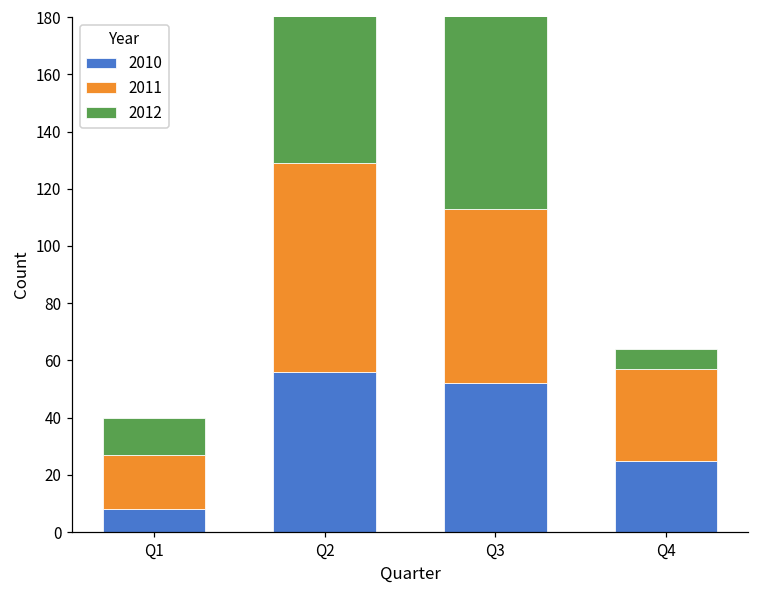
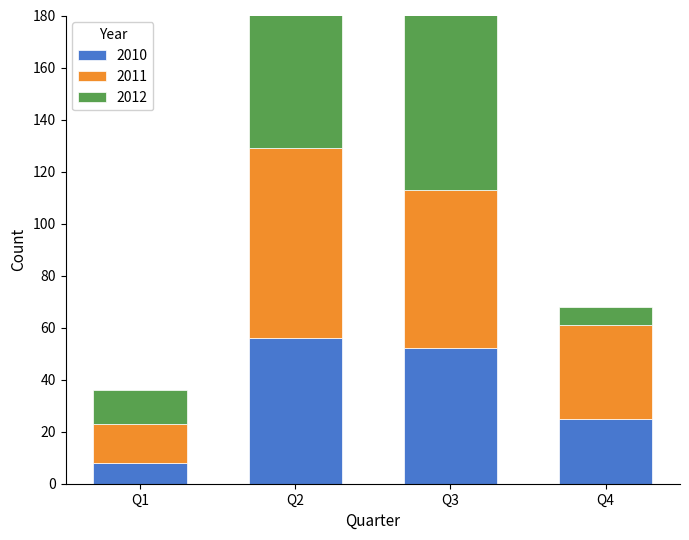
  {
    "2010": {
      "Q1": 8,
      "Q2": 56,
      "Q3": 52,
      "Q4": 25
    },
    "2011": {
-     "Q1": 19,
+     "Q1": 15,
      "Q2": 73,
      "Q3": 61,
-     "Q4": 32
+     "Q4": 36
    },
    "2012": {
      "Q1": 13,
      "Q4": 7
    }
  }
